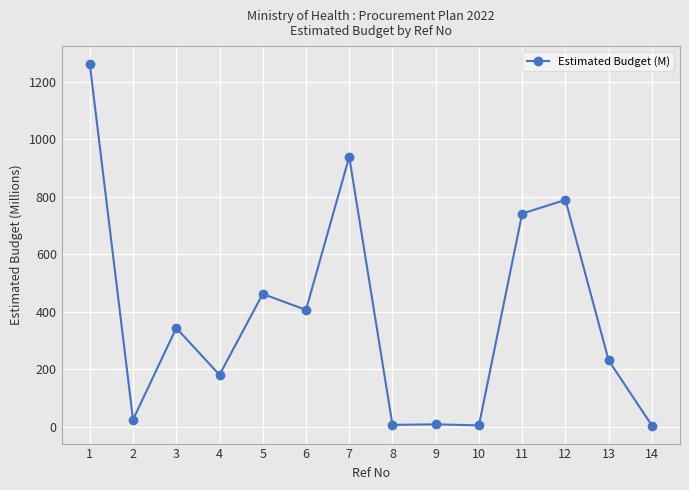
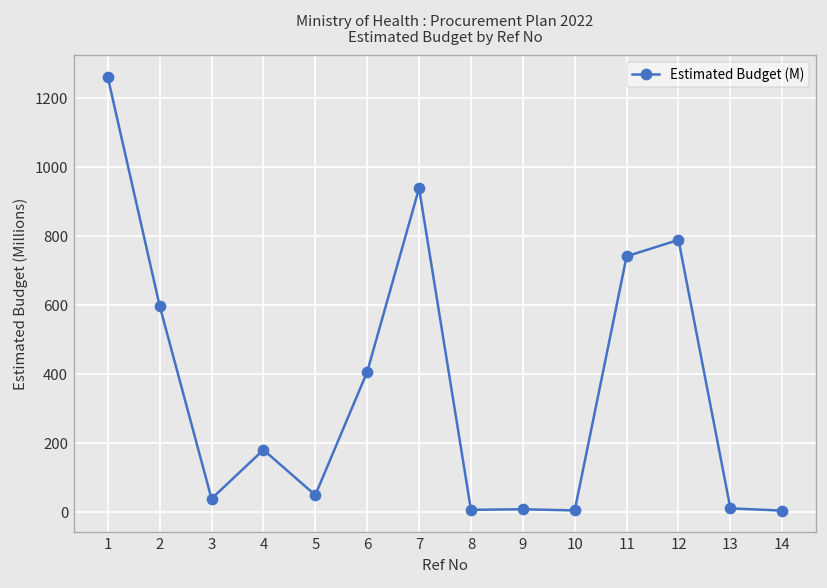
  {
    "1": 1260,
-   "2": 30,
-   "3": 340,
+   "2": 600,
+   "3": 40,
    "4": 180,
-   "5": 460,
+   "5": 50,
    "6": 410,
    "7": 940,
    "8": 10,
    "9": 10,
    "10": 10,
    "11": 740,
    "12": 790,
-   "13": 230,
+   "13": 10,
    "14": 10
  }
